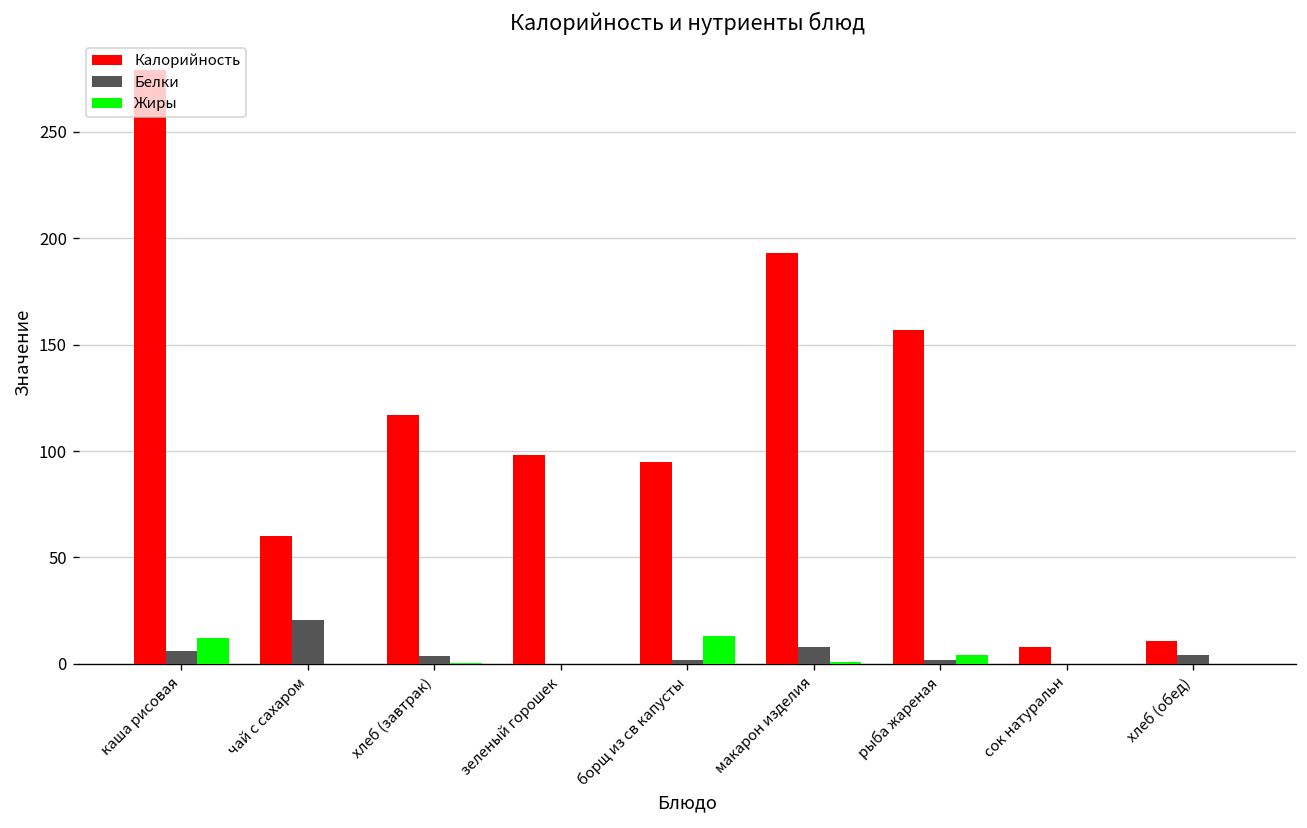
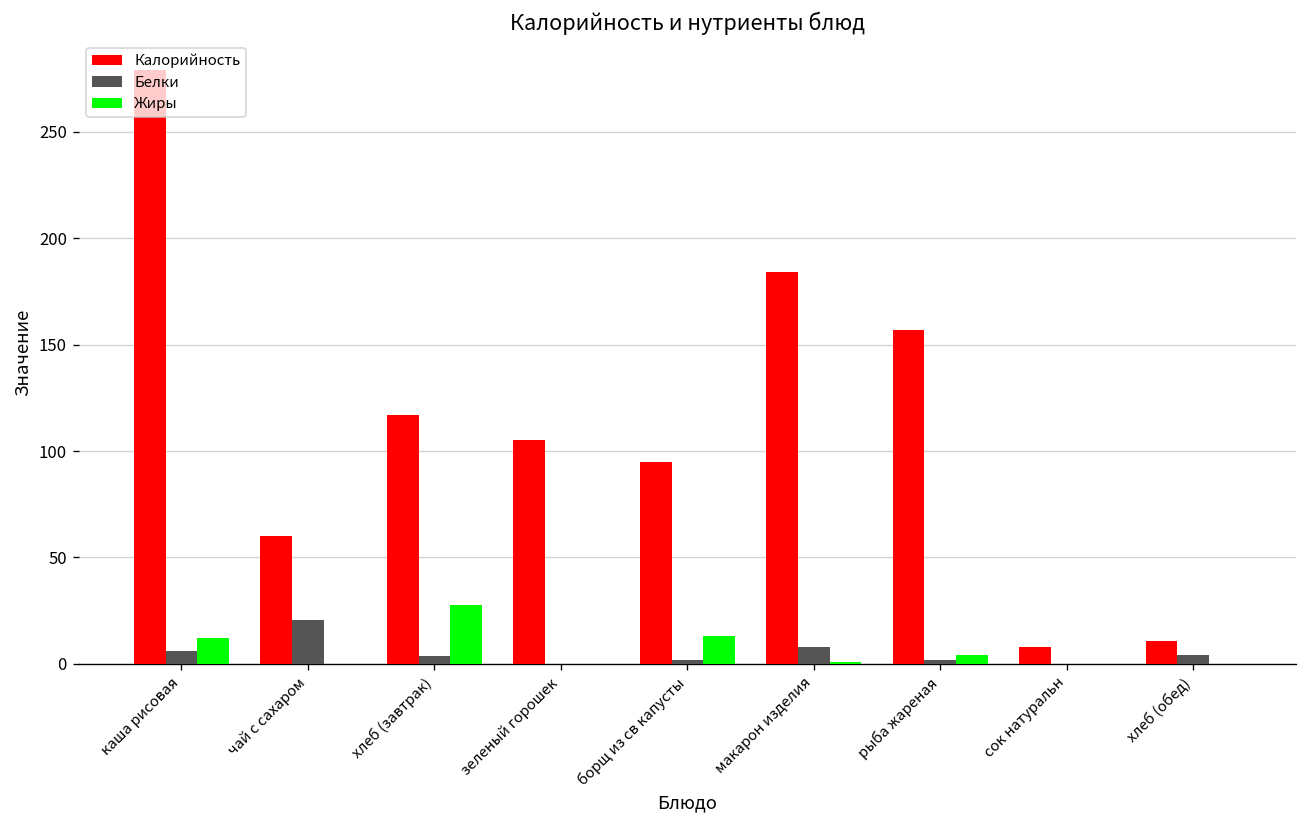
  {
    "Калорийность": {
      "чай с сахаром": 60,
      "хлеб (завтрак)": 117,
-     "зеленый горошек": 98,
+     "зеленый горошек": 105,
      "борщ из св капусты": 95,
-     "макарон изделия": 193,
+     "макарон изделия": 184,
      "рыба жареная": 157,
      "сок натуральн": 8,
      "хлеб (обед)": 11
    },
    "Белки": {
      "каша рисовая": 6,
      "чай с сахаром": 21,
      "хлеб (завтрак)": 4,
      "зеленый горошек": 0,
      "борщ из св капусты": 2,
      "макарон изделия": 8,
      "рыба жареная": 2,
      "сок натуральн": 0,
      "хлеб (обед)": 4
    },
    "Жиры": {
      "каша рисовая": 12,
      "чай с сахаром": 0,
-     "хлеб (завтрак)": 0,
+     "хлеб (завтрак)": 28,
      "зеленый горошек": 0,
      "борщ из св капусты": 13,
      "рыба жареная": 4,
      "сок натуральн": 0,
      "хлеб (обед)": 0
    }
  }
